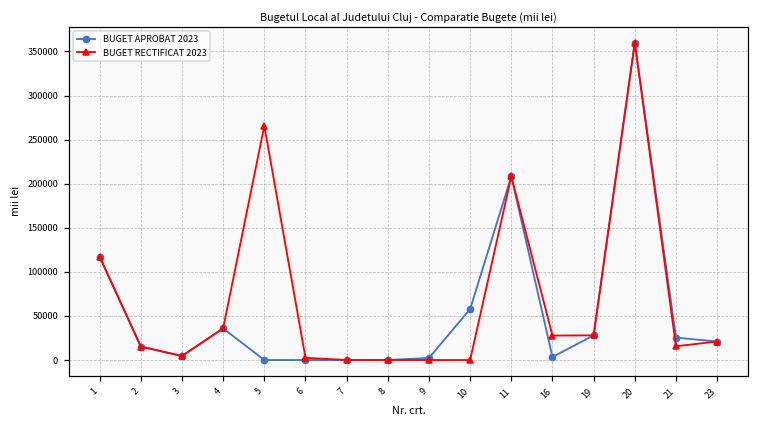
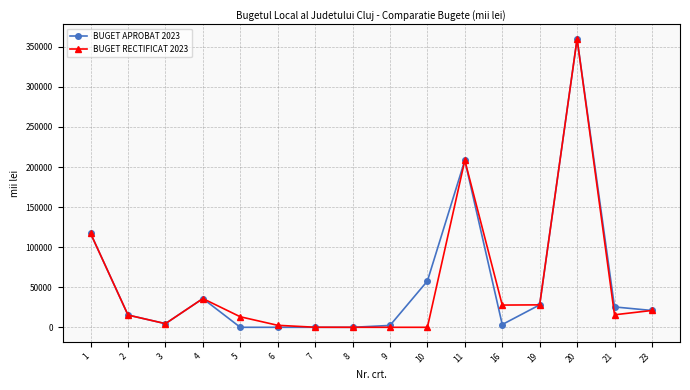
  {
    "BUGET APROBAT 2023": {
      "5": 0,
      "10": 60000,
      "16": 0,
      "21": 30000
    },
    "BUGET RECTIFICAT 2023": {
-     "5": 270000,
+     "5": 10000,
      "10": 0,
      "16": 30000,
      "21": 20000
    }
  }
